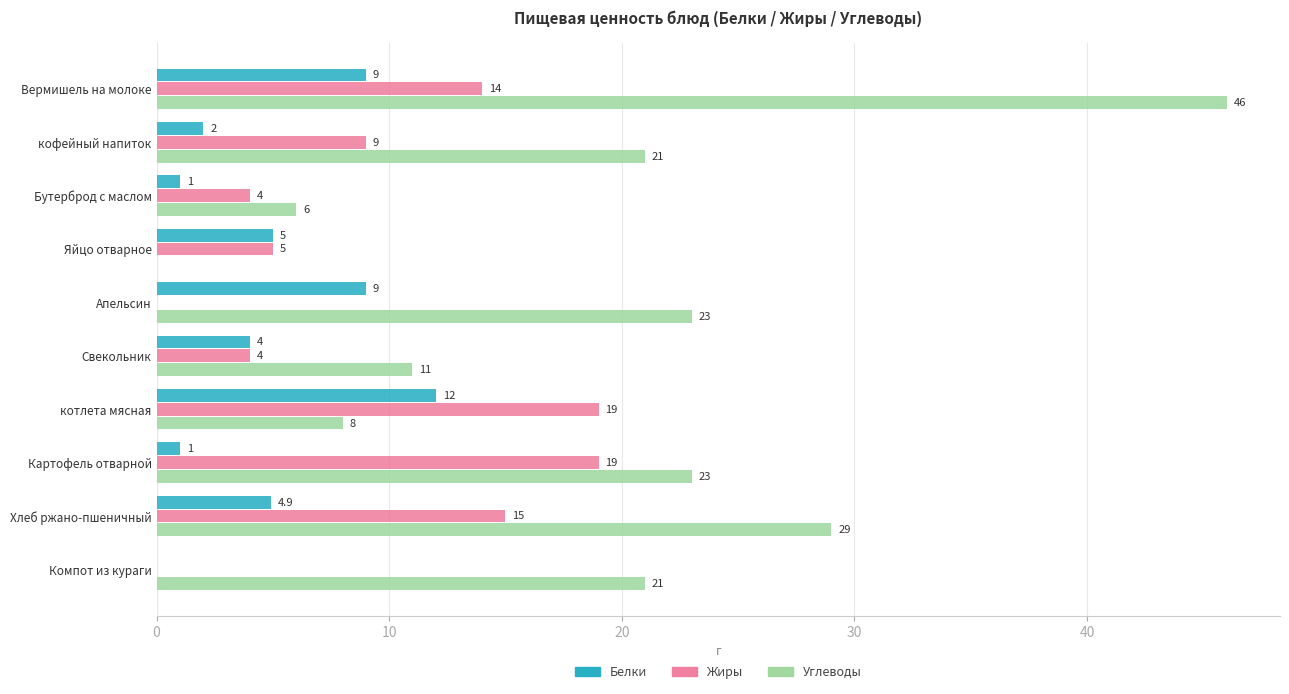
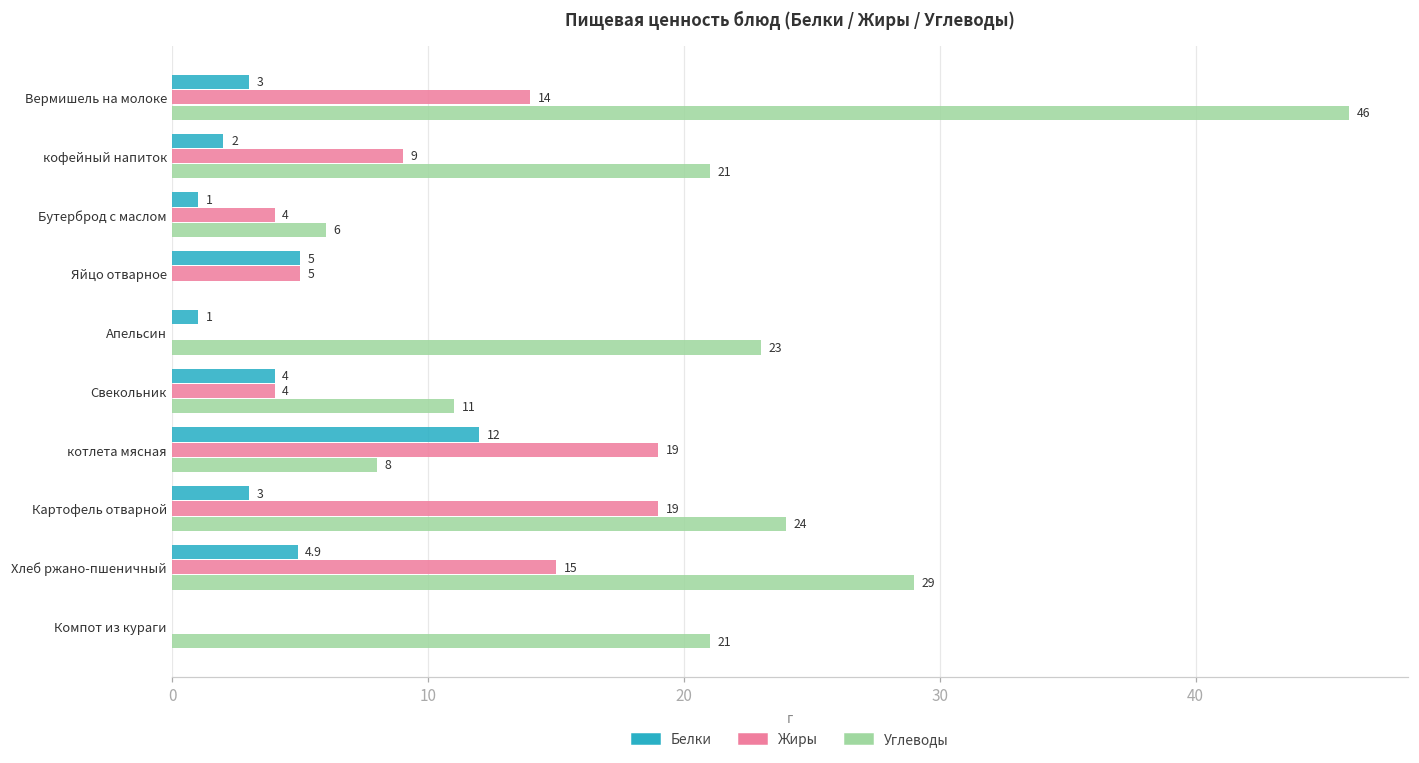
  {
    "Белки": {
-     "Вермишель на молоке": 9,
+     "Вермишель на молоке": 3,
      "кофейный напиток": 2,
      "Бутерброд с маслом": 1,
      "Яйцо отварное": 5,
-     "Апельсин": 9,
+     "Апельсин": 1,
      "Свекольник": 4,
      "котлета мясная": 12,
-     "Картофель отварной": 1,
+     "Картофель отварной": 3,
      "Хлеб ржано-пшеничный": 4.9
    },
    "Жиры": {
      "Вермишель на молоке": 14,
      "кофейный напиток": 9,
      "Бутерброд с маслом": 4,
      "Яйцо отварное": 5,
      "Свекольник": 4,
      "котлета мясная": 19,
      "Картофель отварной": 19,
      "Хлеб ржано-пшеничный": 15
    },
    "Углеводы": {
      "Вермишель на молоке": 46,
      "кофейный напиток": 21,
      "Бутерброд с маслом": 6,
      "Апельсин": 23,
      "Свекольник": 11,
      "котлета мясная": 8,
-     "Картофель отварной": 23,
+     "Картофель отварной": 24,
      "Хлеб ржано-пшеничный": 29,
      "Компот из кураги": 21
    }
  }
